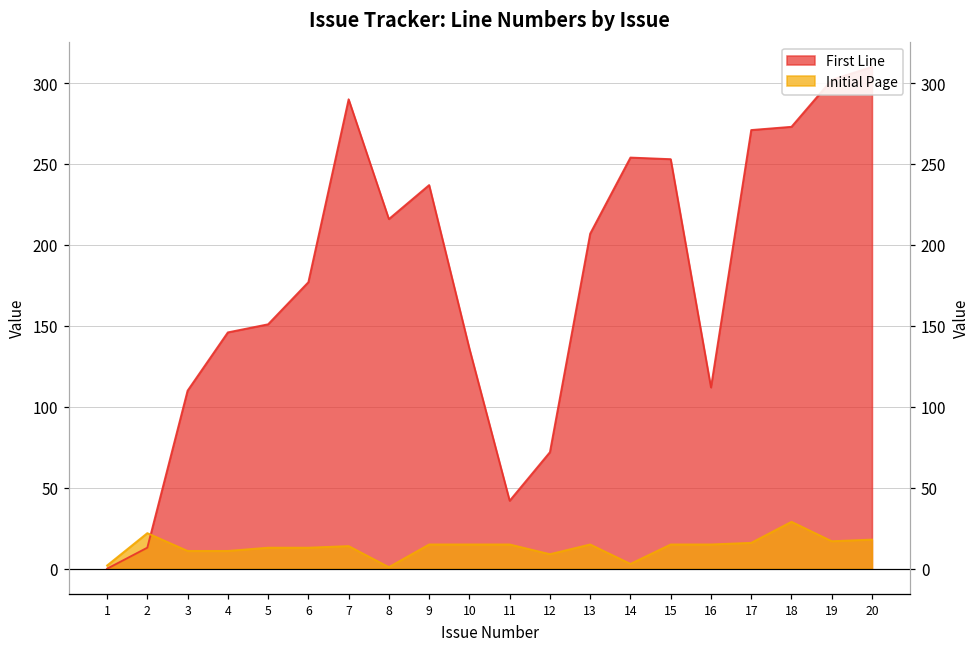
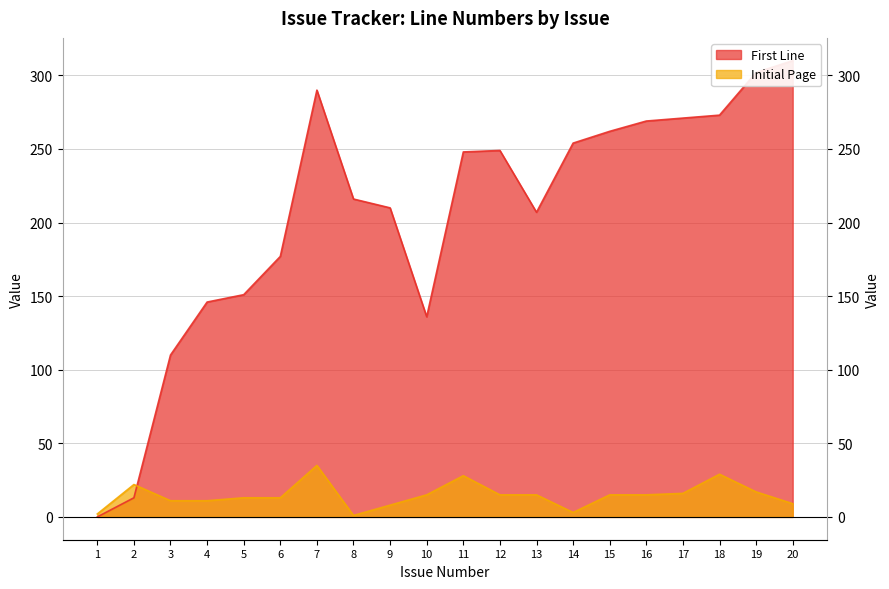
  {
    "First Line": {
      "1": 0,
      "2": 13,
      "3": 110,
      "4": 146,
      "5": 151,
      "6": 177,
      "7": 290,
      "8": 216,
-     "9": 237,
+     "9": 210,
      "10": 136,
-     "11": 42,
-     "12": 72,
+     "11": 248,
+     "12": 249,
      "13": 207,
      "14": 254,
-     "15": 253,
-     "16": 112,
+     "15": 262,
+     "16": 269,
      "17": 271,
      "18": 273
    },
    "Initial Page": {
      "1": 2,
      "2": 22,
      "3": 11,
      "4": 11,
      "5": 13,
      "6": 13,
-     "7": 14,
+     "7": 35,
      "8": 1,
-     "9": 15,
+     "9": 8,
      "10": 15,
-     "11": 15,
-     "12": 9,
+     "11": 28,
+     "12": 15,
      "13": 15,
      "14": 3,
      "15": 15,
      "16": 15,
      "17": 16,
      "18": 29,
      "19": 17,
-     "20": 18
+     "20": 9
    }
  }
